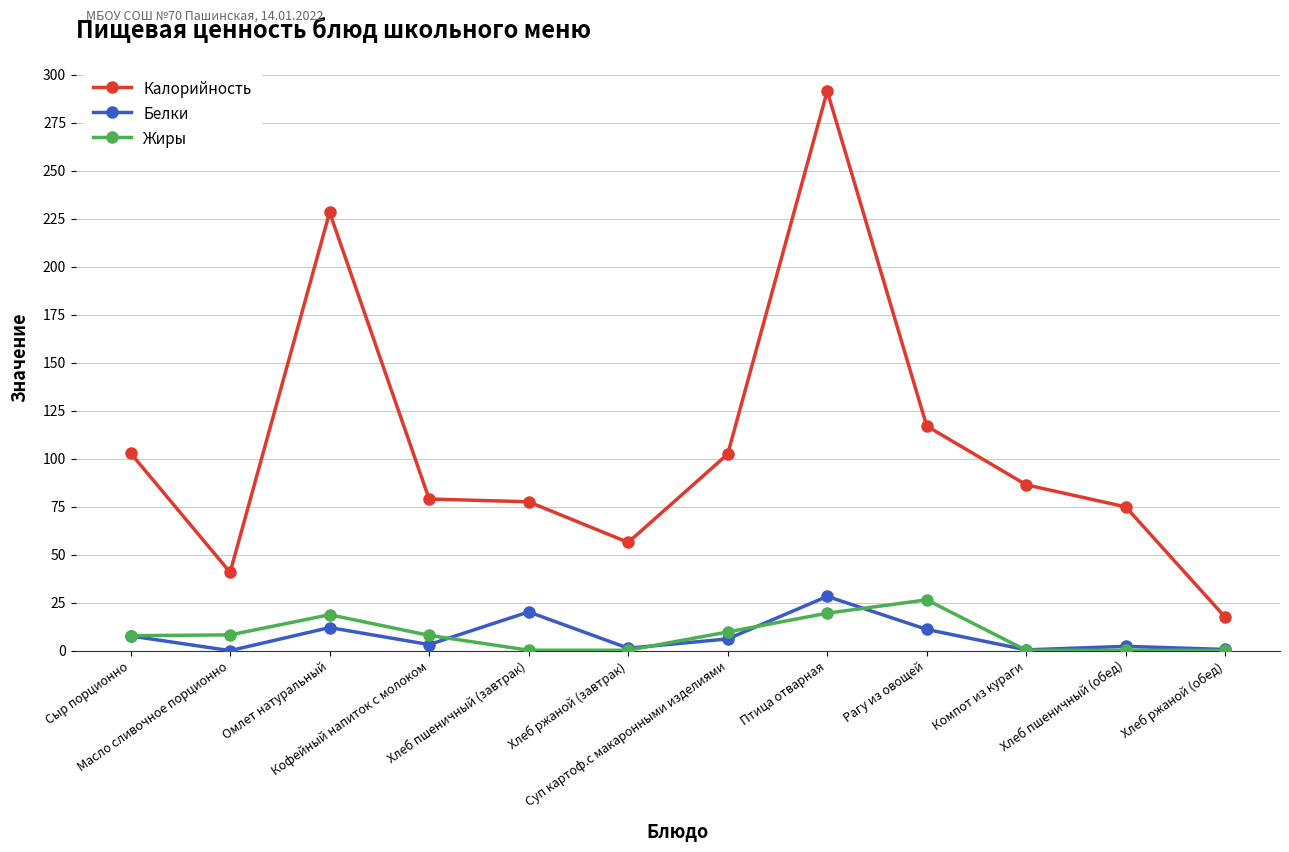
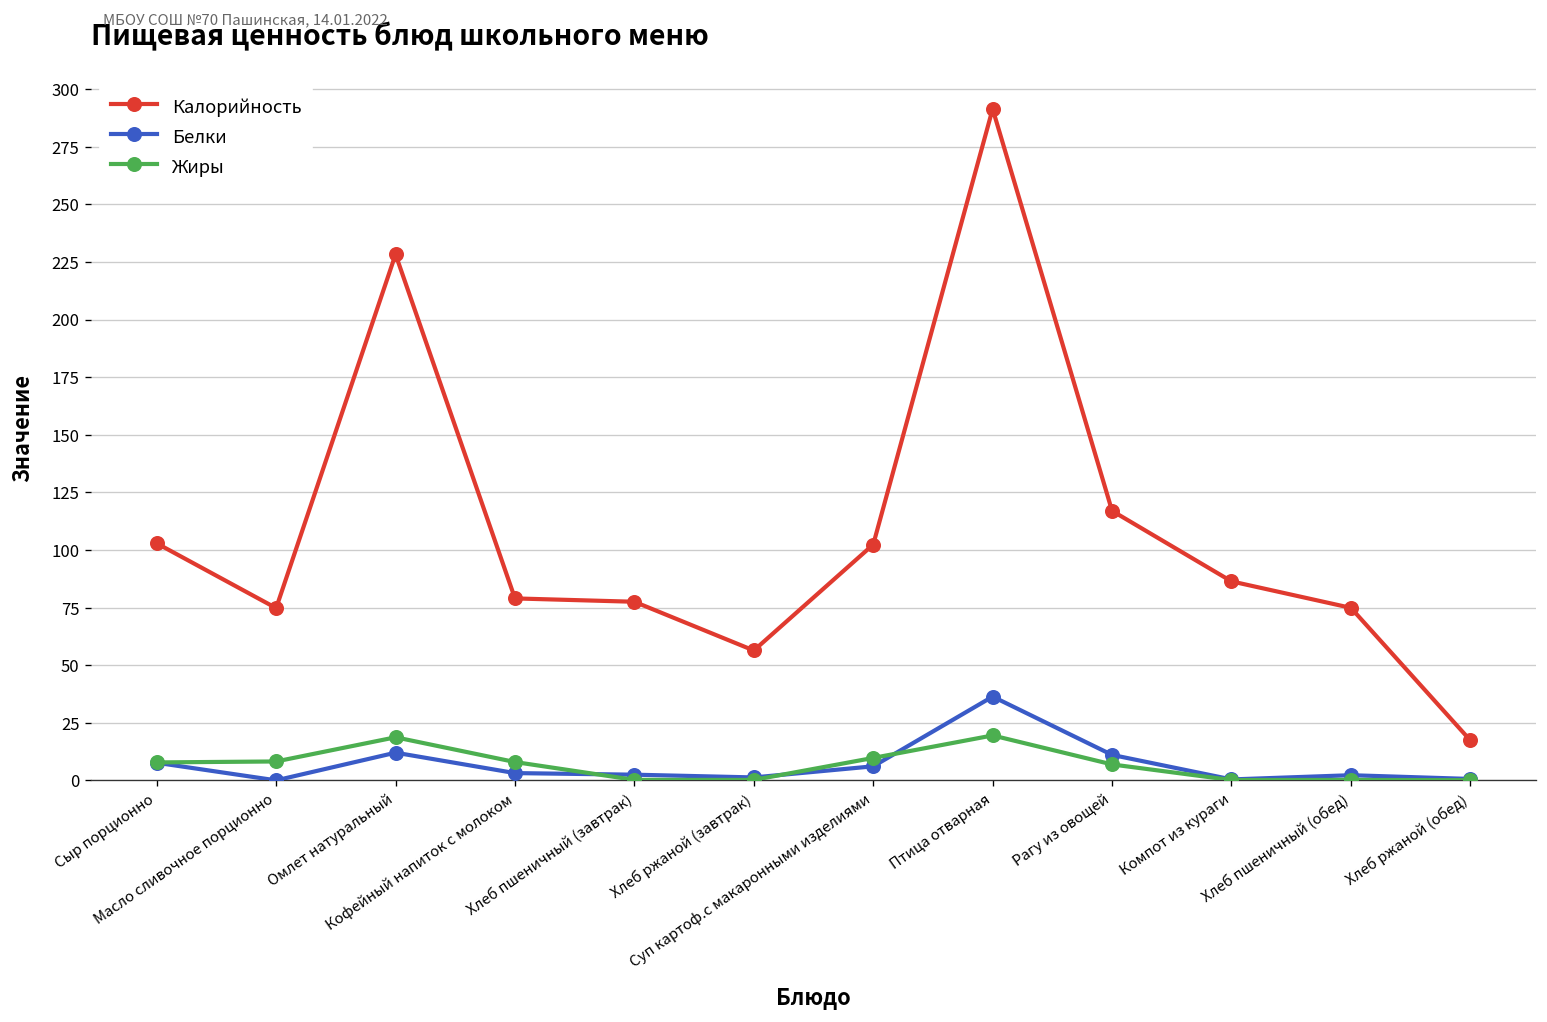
  {
    "Калорийность": {
      "Сыр порционно": 103,
-     "Масло сливочное порционно": 41,
+     "Масло сливочное порционно": 75,
      "Омлет натуральный": 228,
      "Кофейный напиток с молоком": 79,
      "Хлеб пшеничный (завтрак)": 78,
      "Хлеб ржаной (завтрак)": 56,
      "Суп картоф.с макаронными изделиями": 102,
      "Птица отварная": 291,
      "Рагу из овощей": 117,
      "Компот из кураги": 86,
      "Хлеб пшеничный (обед)": 75,
      "Хлеб ржаной (обед)": 17
    },
    "Белки": {
      "Масло сливочное порционно": 0,
      "Омлет натуральный": 12,
      "Кофейный напиток с молоком": 3,
-     "Хлеб пшеничный (завтрак)": 20,
+     "Хлеб пшеничный (завтрак)": 3,
      "Суп картоф.с макаронными изделиями": 6,
-     "Птица отварная": 28,
+     "Птица отварная": 36,
      "Рагу из овощей": 11,
      "Хлеб пшеничный (обед)": 2
    },
    "Жиры": {
      "Масло сливочное порционно": 8,
      "Омлет натуральный": 19,
      "Кофейный напиток с молоком": 8,
      "Хлеб пшеничный (завтрак)": 0,
      "Суп картоф.с макаронными изделиями": 10,
      "Птица отварная": 20,
-     "Рагу из овощей": 27,
+     "Рагу из овощей": 7,
      "Хлеб пшеничный (обед)": 0
    }
  }
